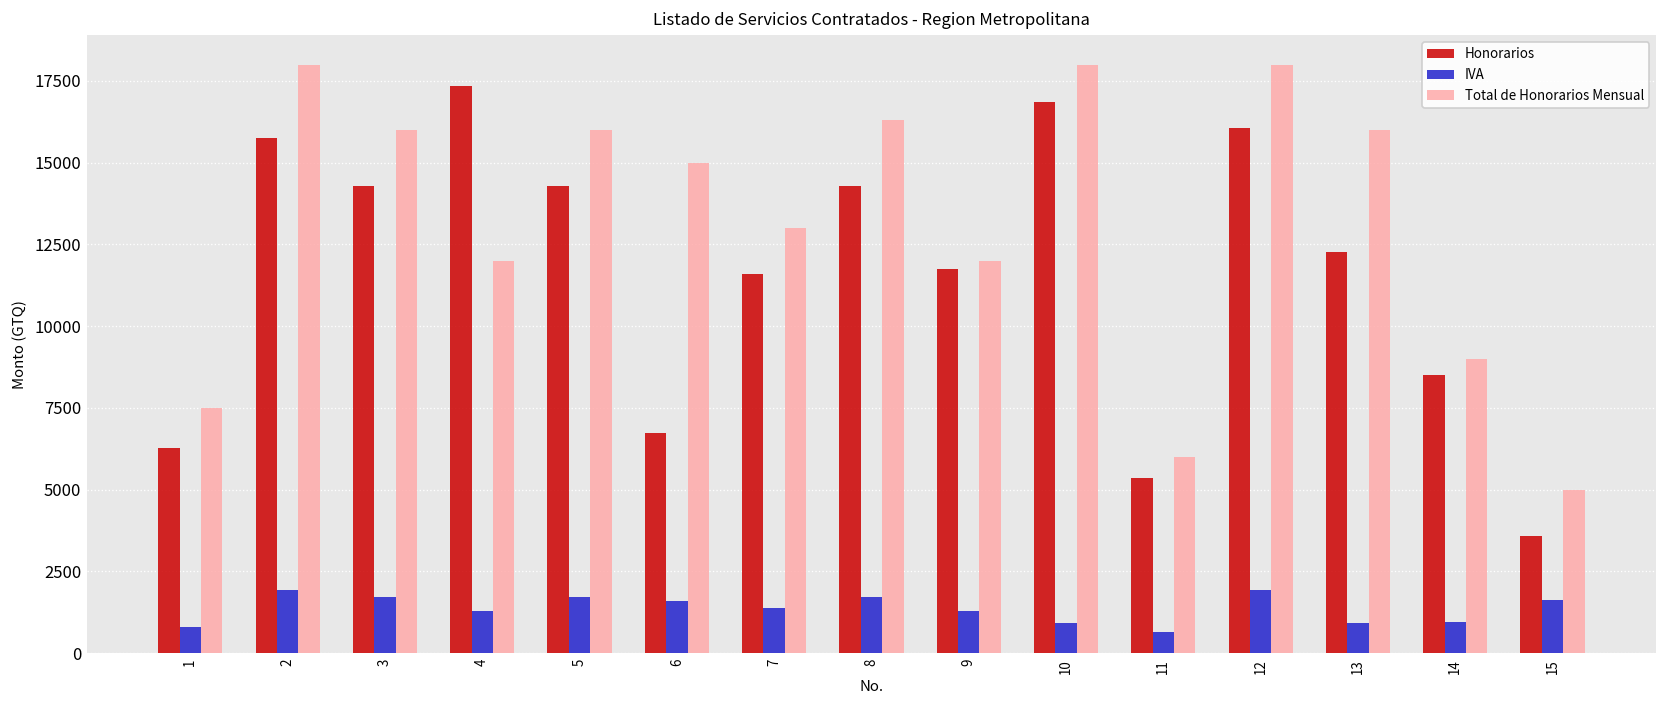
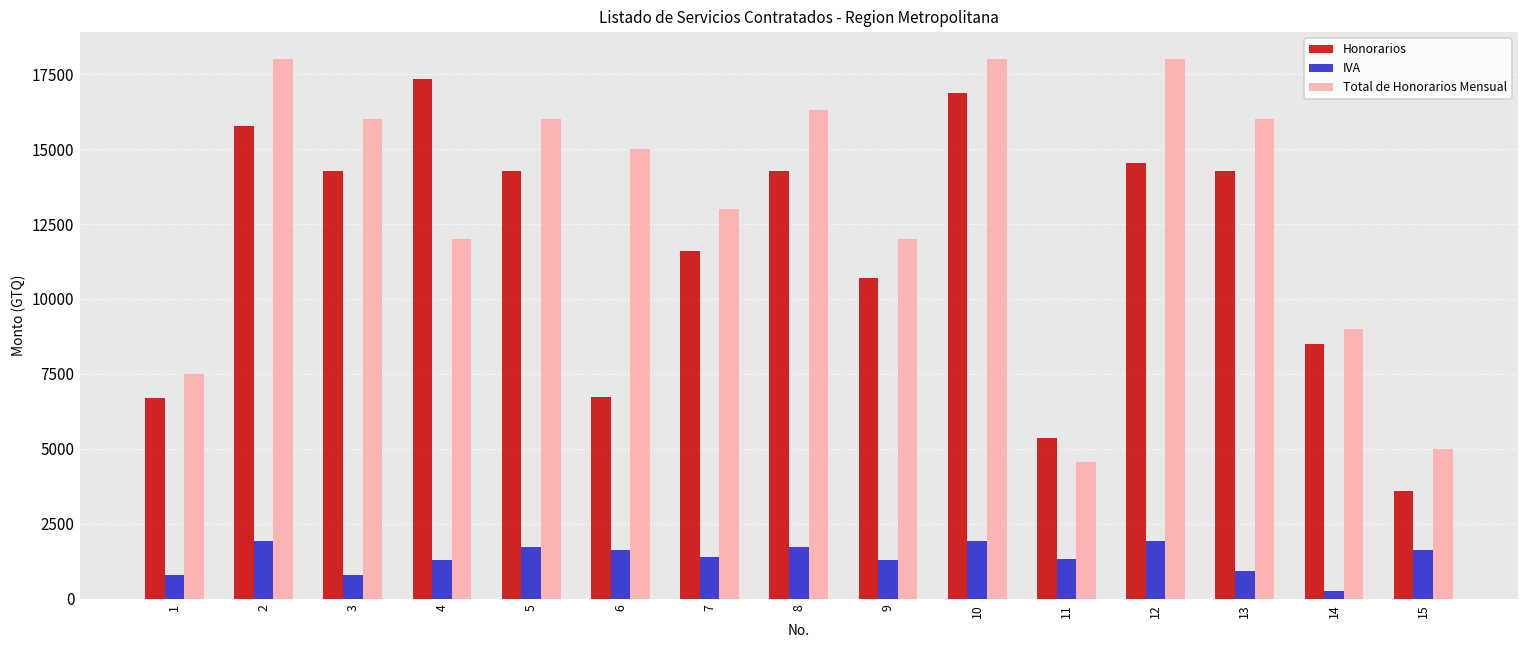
  {
    "Honorarios": {
-     "1": 6300,
+     "1": 6700,
      "2": 15800,
      "3": 14300,
      "4": 17300,
      "5": 14300,
      "6": 6700,
      "7": 11600,
      "8": 14300,
-     "9": 11700,
+     "9": 10700,
      "10": 16900,
      "11": 5400,
-     "12": 16100,
-     "13": 12300,
+     "12": 14500,
+     "13": 14300,
      "14": 8500,
      "15": 3600
    },
    "IVA": {
      "1": 800,
      "2": 1900,
-     "3": 1700,
+     "3": 800,
      "4": 1300,
      "5": 1700,
      "6": 1600,
      "7": 1400,
      "8": 1700,
      "9": 1300,
-     "10": 900,
-     "11": 600,
+     "10": 1900,
+     "11": 1300,
      "12": 1900,
      "13": 900,
-     "14": 1000,
+     "14": 200,
      "15": 1600
    },
    "Total de Honorarios Mensual": {
      "1": 7500,
      "2": 18000,
      "3": 16000,
      "4": 12000,
      "5": 16000,
      "6": 15000,
      "7": 13000,
      "8": 16300,
      "9": 12000,
      "10": 18000,
-     "11": 6000,
+     "11": 4600,
      "12": 18000,
      "13": 16000,
      "14": 9000,
      "15": 5000
    }
  }
